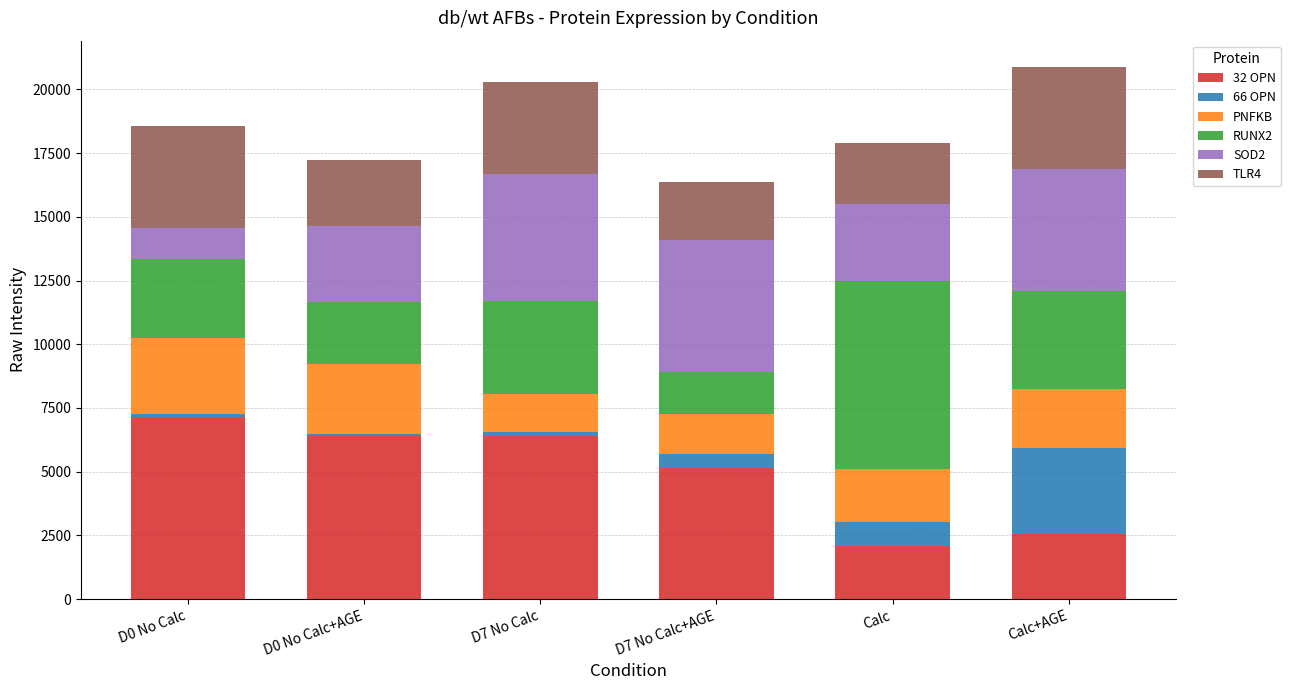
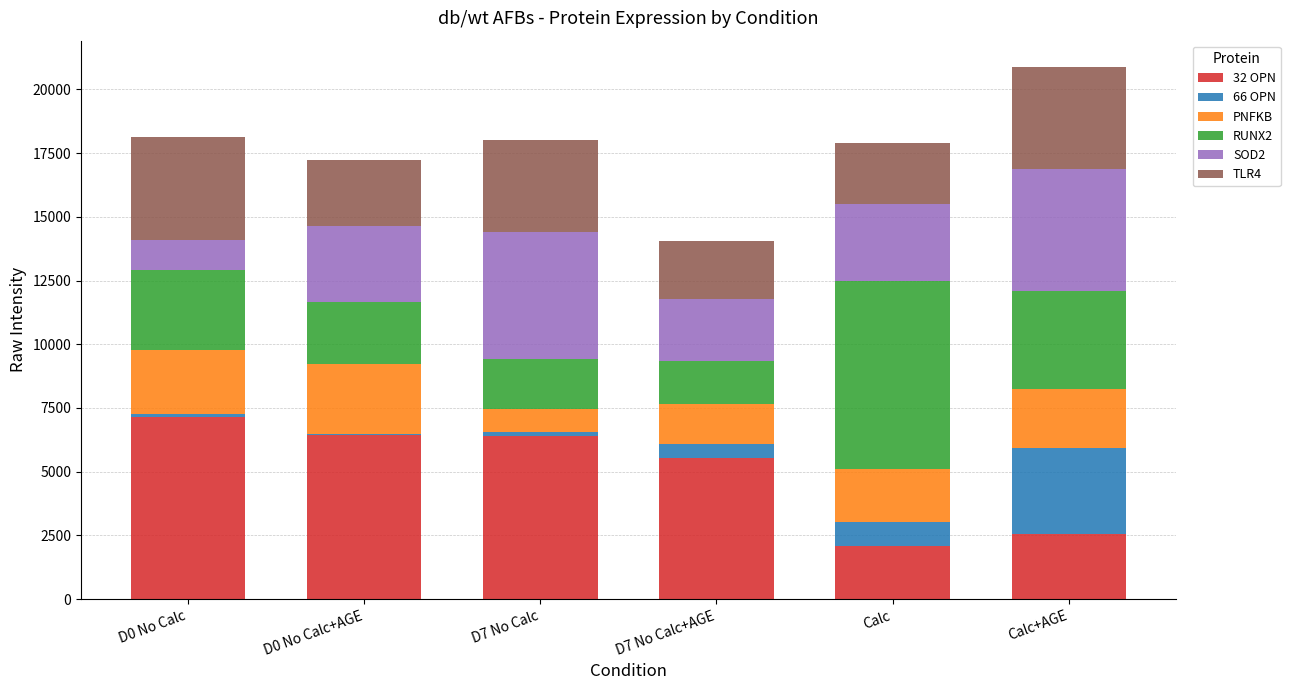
  {
    "32 OPN": {
      "D0 No Calc": 7100,
      "D0 No Calc+AGE": 6400,
      "D7 No Calc": 6400,
-     "D7 No Calc+AGE": 5100,
+     "D7 No Calc+AGE": 5500,
      "Calc": 2100,
      "Calc+AGE": 2600
    },
    "66 OPN": {
      "D0 No Calc": 100,
      "D7 No Calc": 100,
      "D7 No Calc+AGE": 600,
      "Calc": 900,
      "Calc+AGE": 3400
    },
    "PNFKB": {
-     "D0 No Calc": 3000,
+     "D0 No Calc": 2500,
      "D0 No Calc+AGE": 2700,
-     "D7 No Calc": 1500,
+     "D7 No Calc": 900,
      "D7 No Calc+AGE": 1600,
      "Calc": 2100,
      "Calc+AGE": 2300
    },
    "RUNX2": {
      "D0 No Calc": 3100,
      "D0 No Calc+AGE": 2400,
-     "D7 No Calc": 3700,
+     "D7 No Calc": 2000,
      "D7 No Calc+AGE": 1700,
      "Calc": 7400,
      "Calc+AGE": 3900
    },
    "SOD2": {
      "D0 No Calc": 1200,
      "D0 No Calc+AGE": 3000,
      "D7 No Calc": 5000,
-     "D7 No Calc+AGE": 5100,
+     "D7 No Calc+AGE": 2400,
      "Calc": 3000,
      "Calc+AGE": 4800
    },
    "TLR4": {
      "D0 No Calc": 4000,
      "D0 No Calc+AGE": 2600,
      "D7 No Calc": 3600,
      "D7 No Calc+AGE": 2300,
      "Calc": 2400,
      "Calc+AGE": 4000
    }
  }
